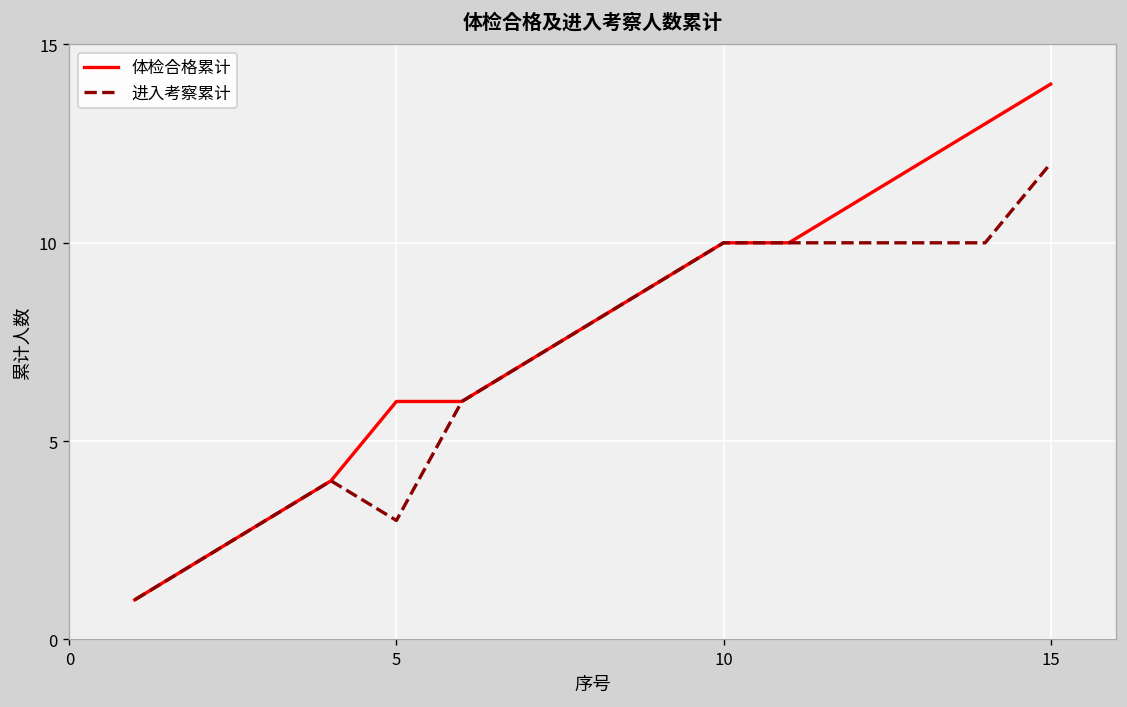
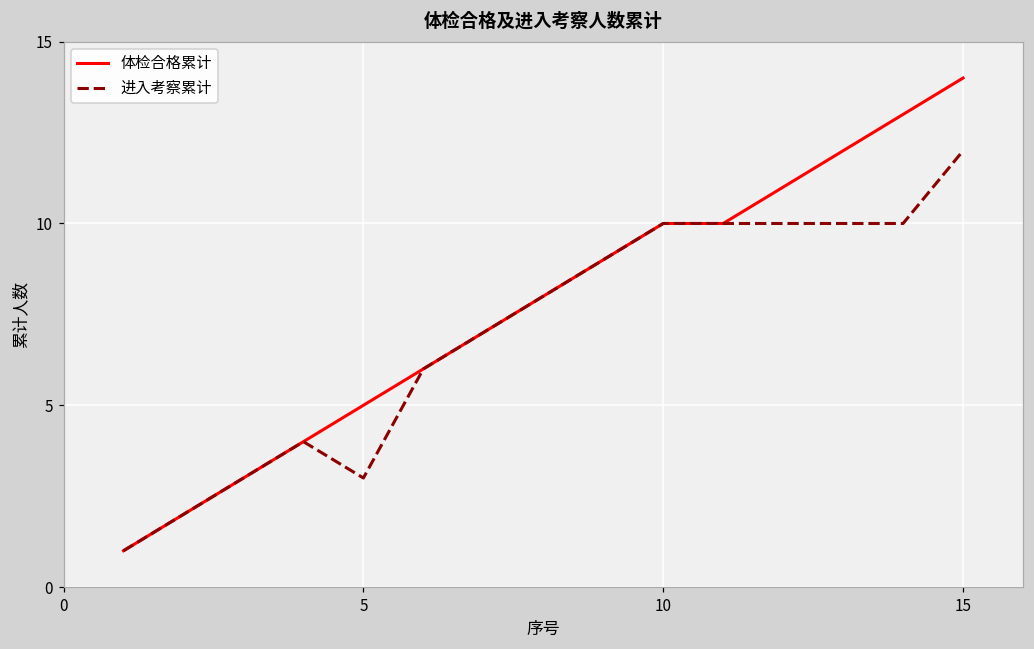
  {
    "体检合格累计": {
-     "5": 6,
+     "5": 5,
      "15": 14
    },
    "进入考察累计": {
      "5": 3,
      "15": 12
    }
  }
